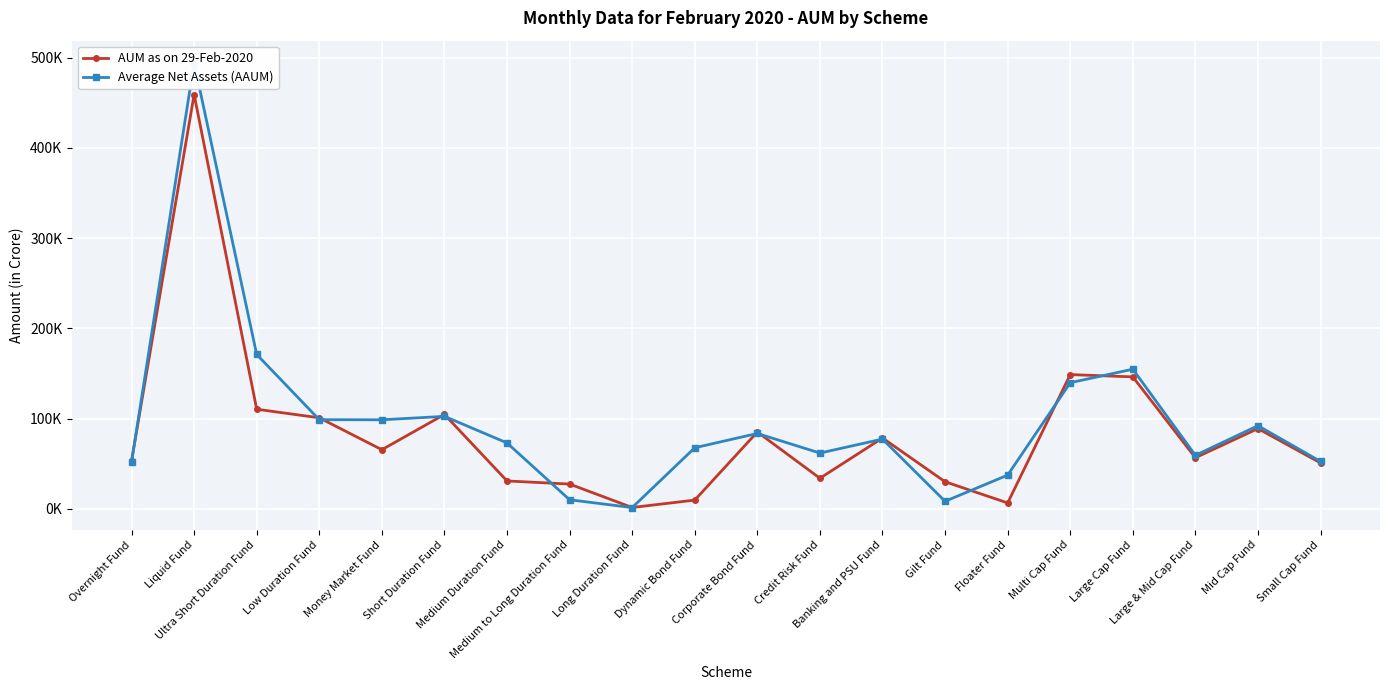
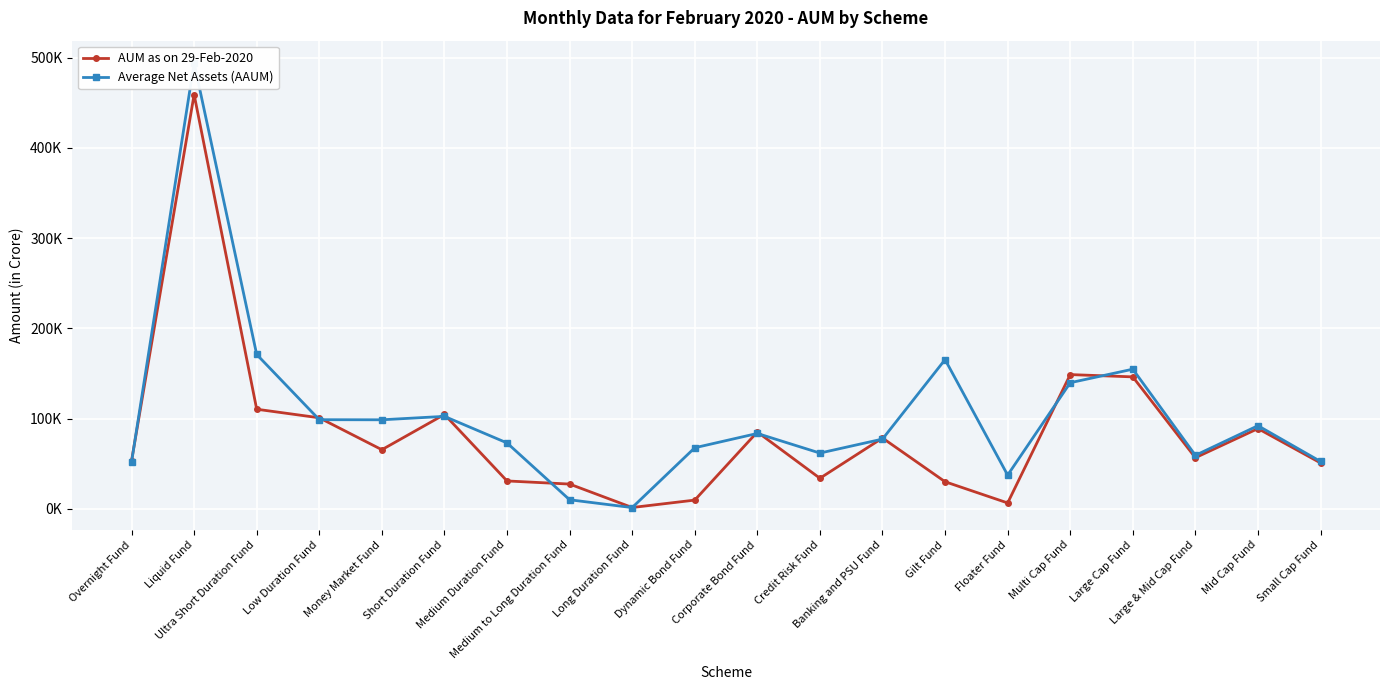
  {
    "AUM as on 29-Feb-2020": {
      "Liquid Fund": 460000,
      "Ultra Short Duration Fund": 110000,
      "Money Market Fund": 70000,
      "Medium Duration Fund": 30000,
      "Medium to Long Duration Fund": 30000,
      "Dynamic Bond Fund": 10000,
      "Credit Risk Fund": 30000,
      "Gilt Fund": 30000,
      "Floater Fund": 10000,
      "Multi Cap Fund": 150000,
      "Large Cap Fund": 150000,
      "Mid Cap Fund": 90000
    },
    "Average Net Assets (AAUM)": {
      "Ultra Short Duration Fund": 170000,
      "Money Market Fund": 100000,
      "Medium Duration Fund": 70000,
      "Medium to Long Duration Fund": 10000,
      "Dynamic Bond Fund": 70000,
      "Credit Risk Fund": 60000,
-     "Gilt Fund": 10000,
+     "Gilt Fund": 170000,
      "Floater Fund": 40000,
      "Multi Cap Fund": 140000,
      "Large Cap Fund": 150000,
      "Mid Cap Fund": 90000
    }
  }
